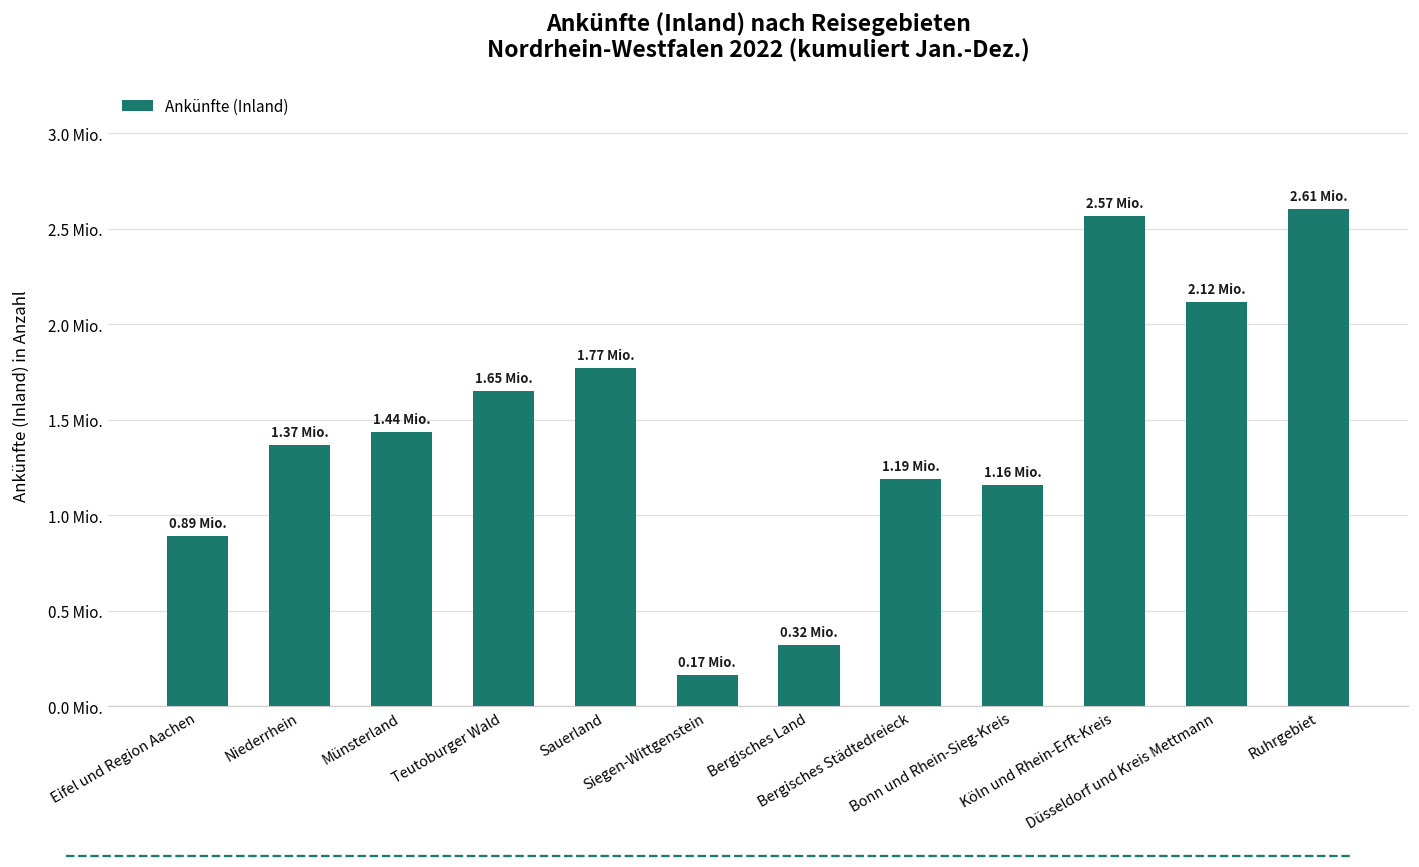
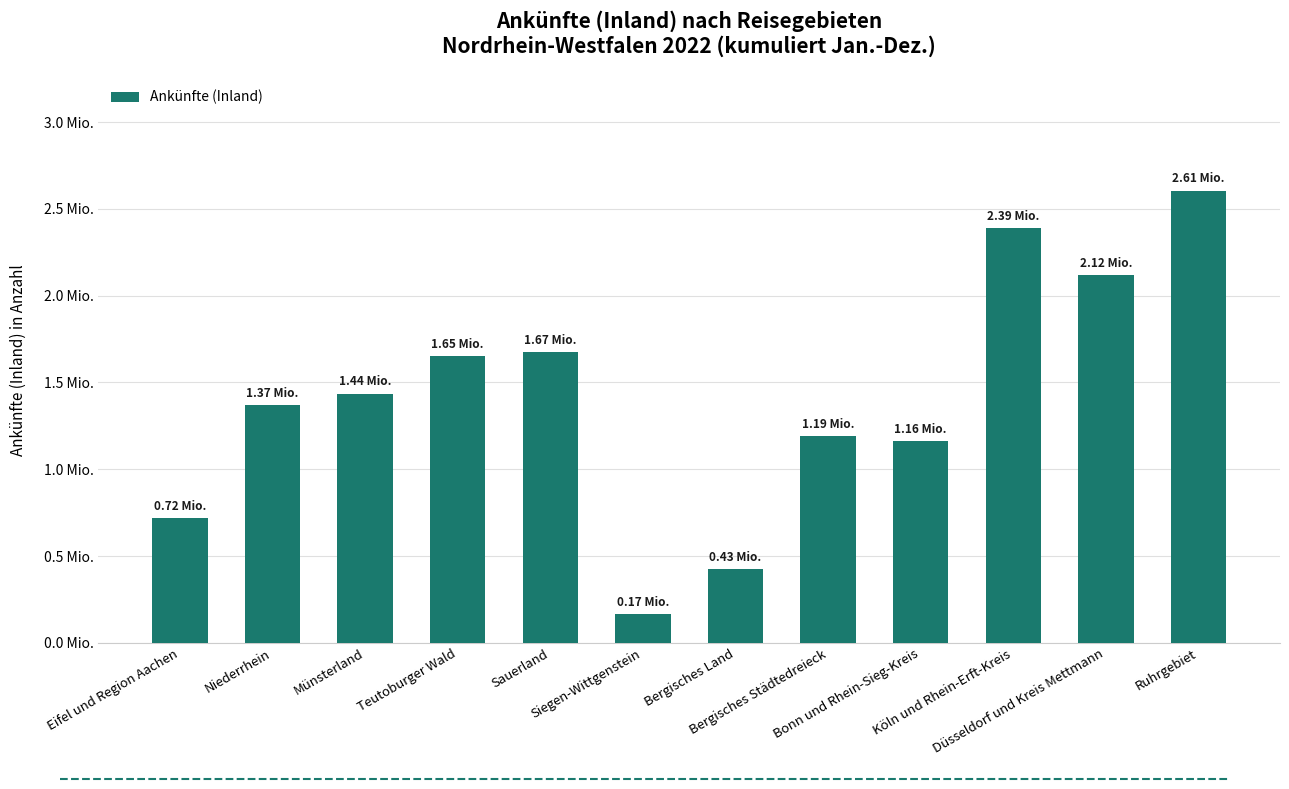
  {
-   "Eifel und Region Aachen": 0.89,
-   "Sauerland": 1.77,
-   "Bergisches Land": 0.32,
-   "Köln und Rhein-Erft-Kreis": 2.57
+   "Eifel und Region Aachen": 0.72,
+   "Sauerland": 1.67,
+   "Bergisches Land": 0.43,
+   "Köln und Rhein-Erft-Kreis": 2.39
  }
